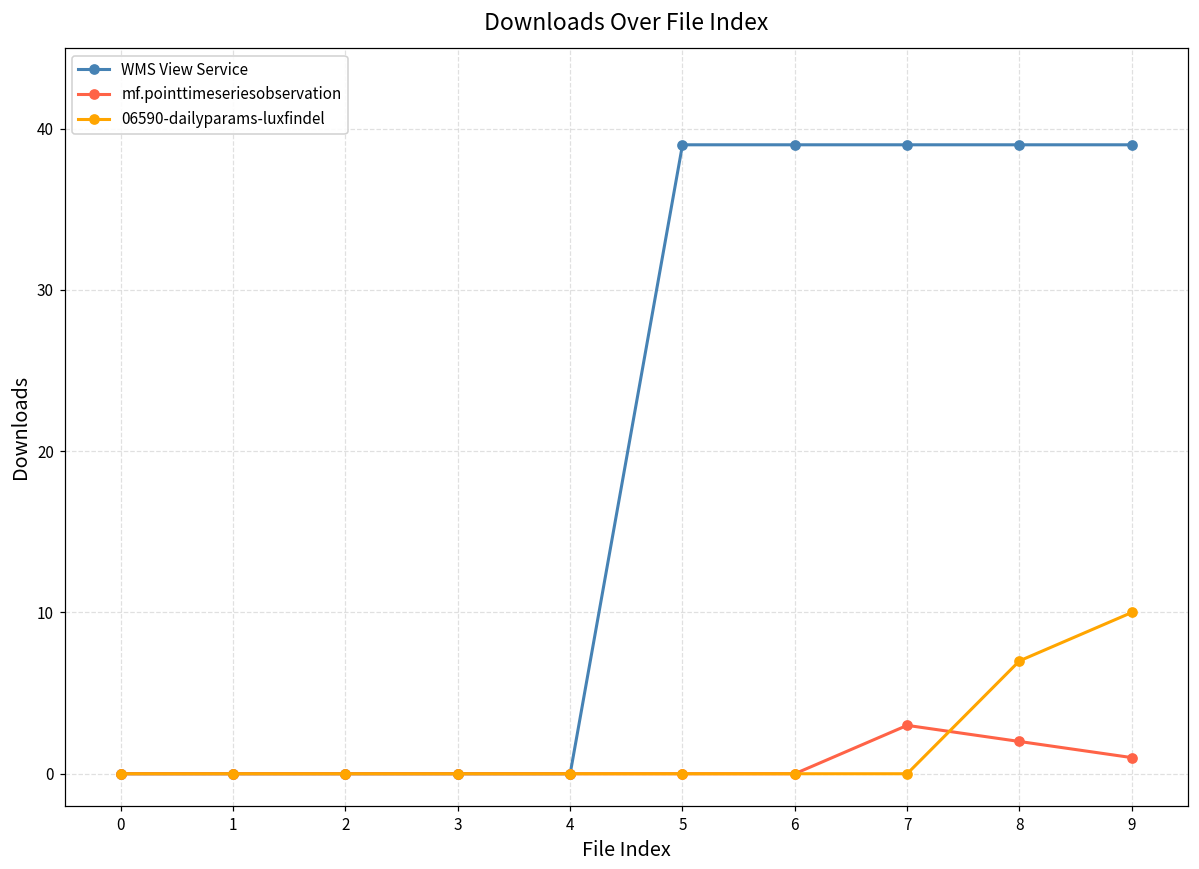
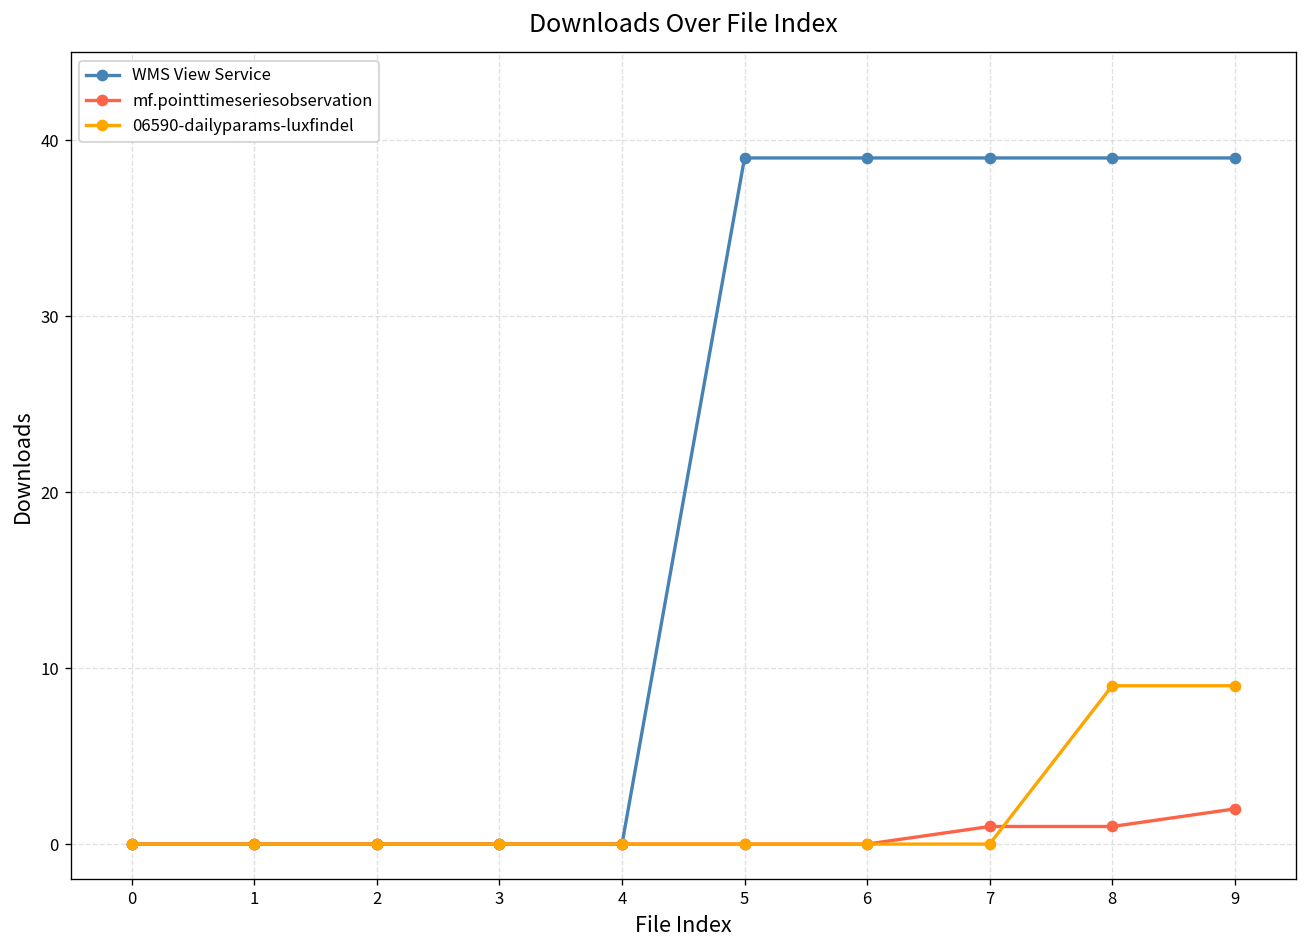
  {
    "WMS View Service": {
      "5": 39,
      "6": 39,
      "7": 39,
      "8": 39,
      "9": 39
    },
    "mf.pointtimeseriesobservation": {
-     "7": 3,
-     "8": 2,
-     "9": 1
+     "7": 1,
+     "8": 1,
+     "9": 2
    },
    "06590-dailyparams-luxfindel": {
      "7": 0,
-     "8": 7,
-     "9": 10
+     "8": 9,
+     "9": 9
    }
  }
